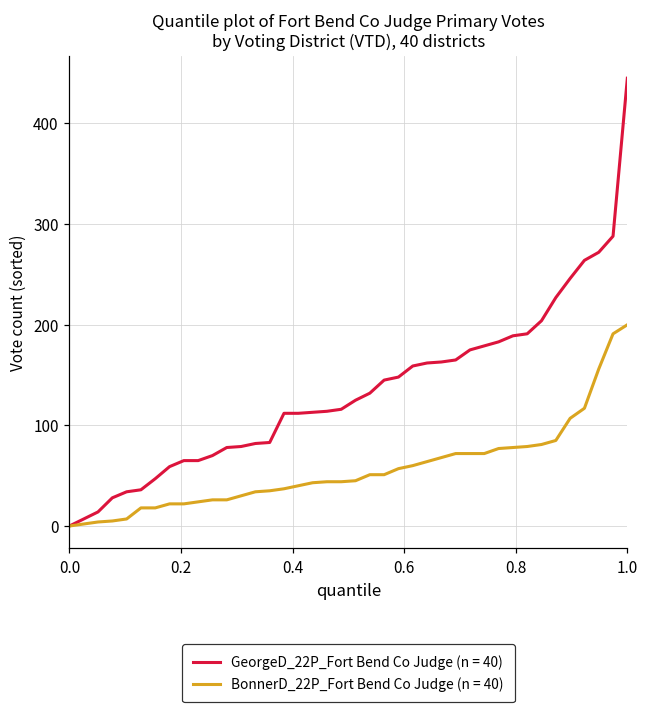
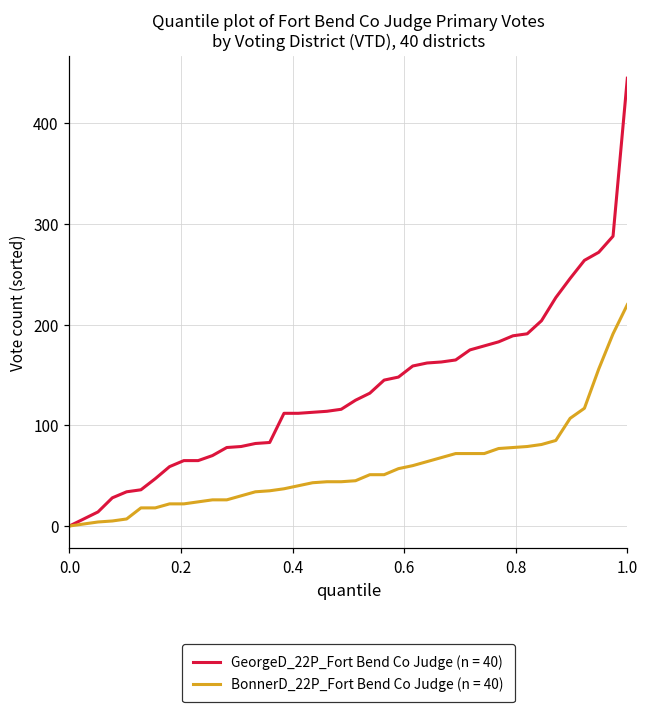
  {
    "GeorgeD_22P_Fort Bend Co Judge (n = 40)": {
      "1.0": 450
    },
    "BonnerD_22P_Fort Bend Co Judge (n = 40)": {
-     "1.0": 200
+     "1.0": 220
    }
  }
